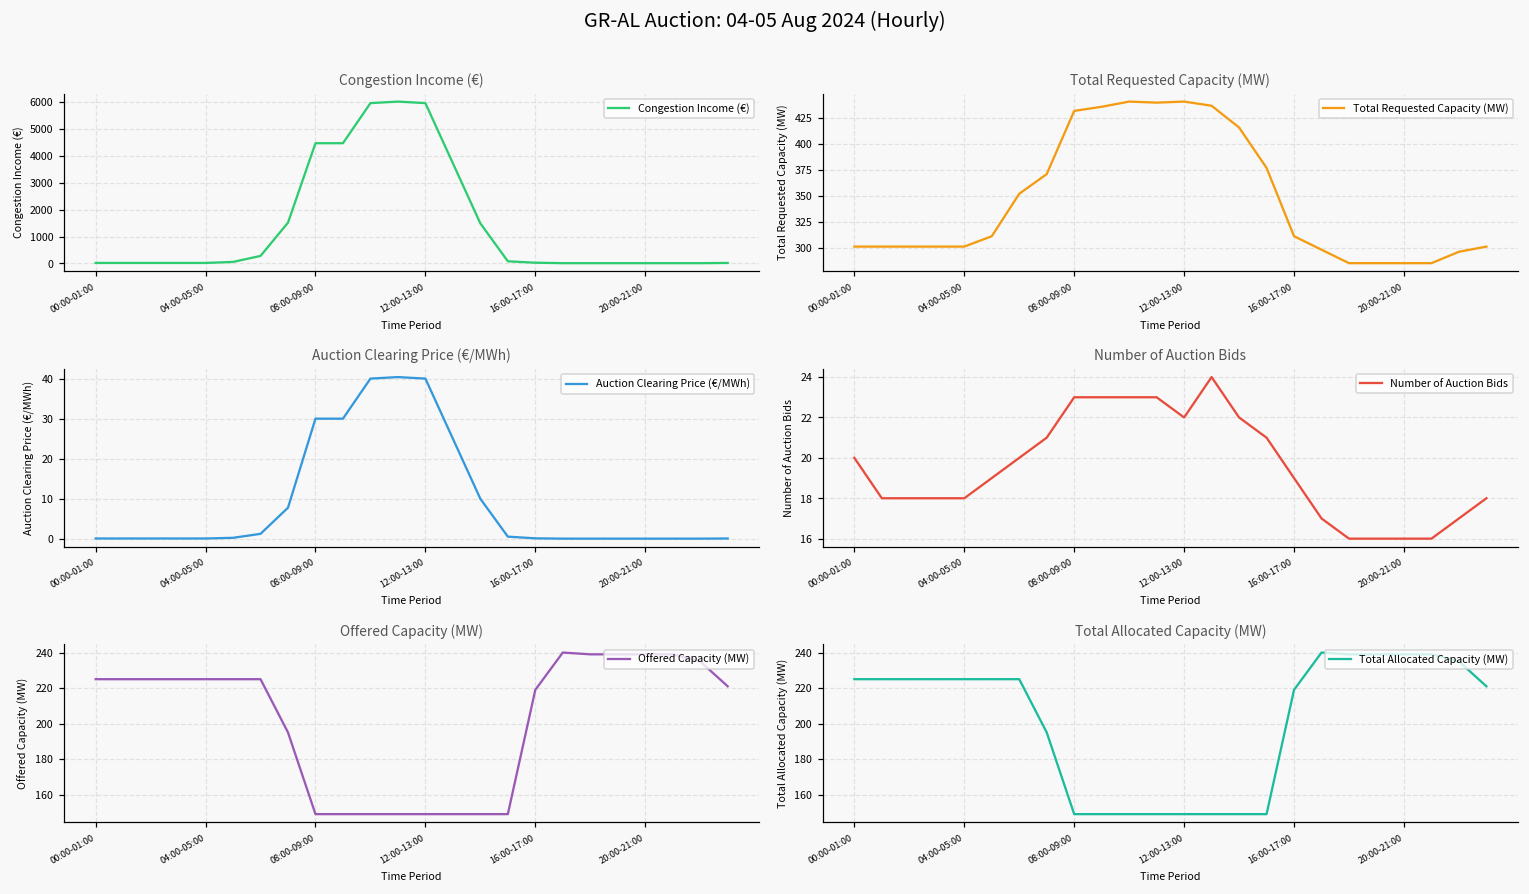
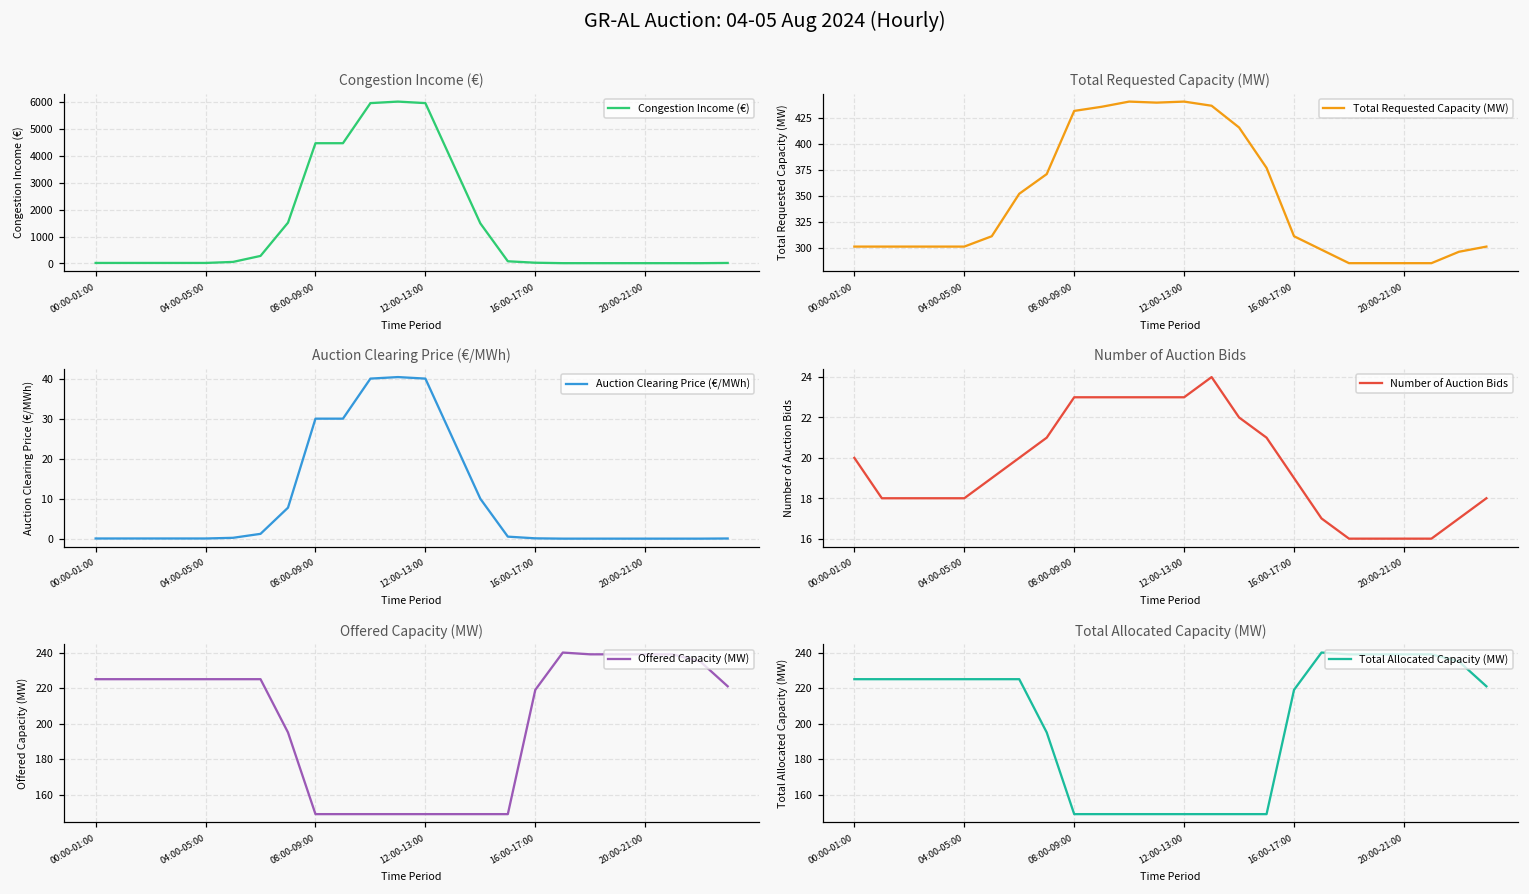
  {
    "Congestion Income (€)": {
      "00:00-01:00": 0,
      "04:00-05:00": 0,
      "08:00-09:00": 4500,
      "12:00-13:00": 6000,
      "16:00-17:00": 0,
      "20:00-21:00": 0
    },
    "Total Requested Capacity (MW)": {
      "00:00-01:00": 300,
      "04:00-05:00": 300,
      "08:00-09:00": 430,
      "12:00-13:00": 440,
      "16:00-17:00": 310,
      "20:00-21:00": 290
    },
    "Auction Clearing Price (€/MWh)": {
      "00:00-01:00": 0,
      "04:00-05:00": 0,
      "08:00-09:00": 30,
      "12:00-13:00": 40,
      "16:00-17:00": 0,
      "20:00-21:00": 0
    },
    "Number of Auction Bids": {
      "00:00-01:00": 20,
      "04:00-05:00": 18,
      "08:00-09:00": 23,
-     "12:00-13:00": 22,
+     "12:00-13:00": 23,
      "16:00-17:00": 19,
      "20:00-21:00": 16
    },
    "Offered Capacity (MW)": {
      "00:00-01:00": 225,
      "04:00-05:00": 225,
      "08:00-09:00": 149,
      "12:00-13:00": 149,
      "16:00-17:00": 219
    },
    "Total Allocated Capacity (MW)": {
      "00:00-01:00": 225,
      "04:00-05:00": 225,
      "08:00-09:00": 149,
      "12:00-13:00": 149,
      "16:00-17:00": 219
    }
  }
